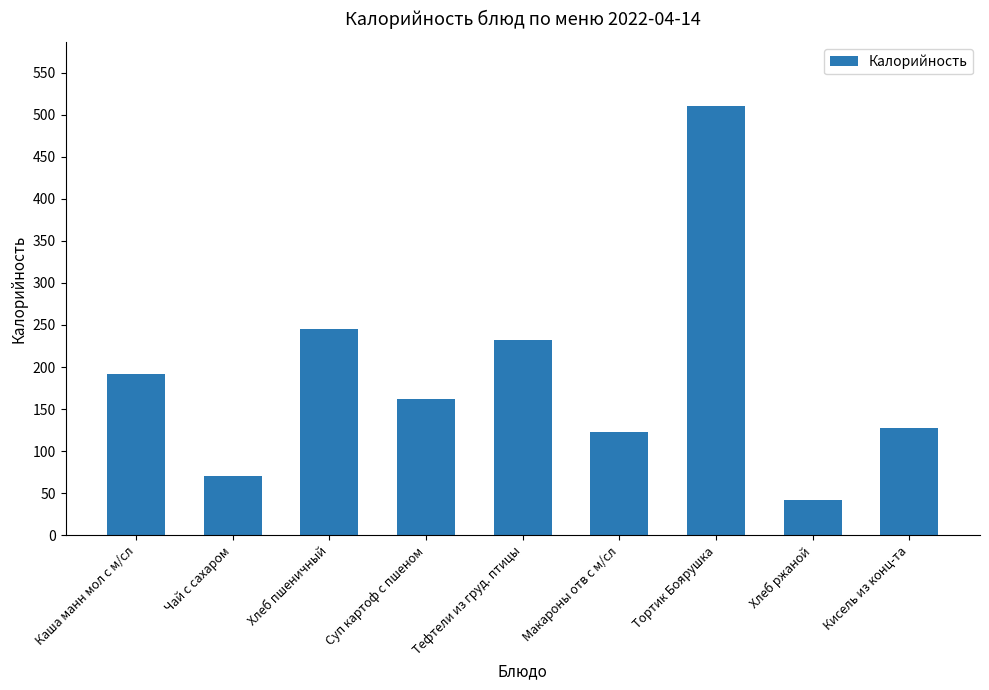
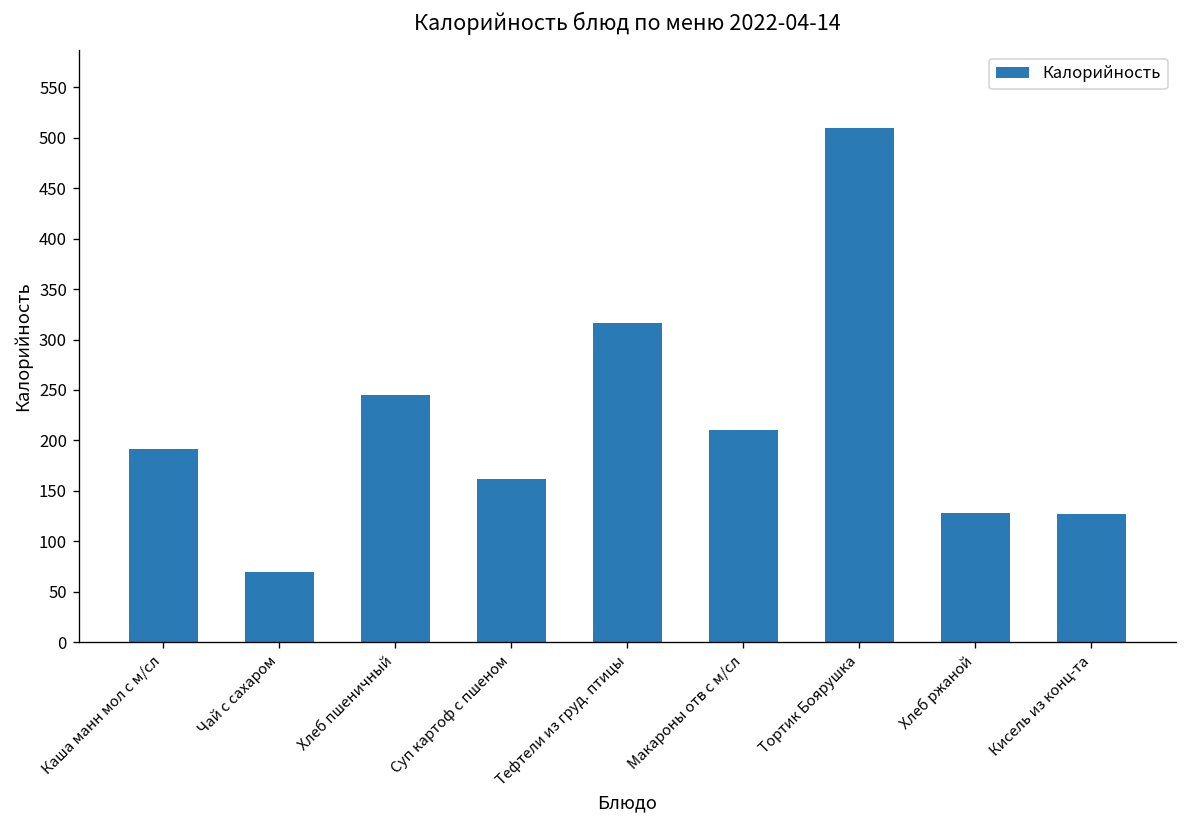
  {
    "Каша манн мол с м/сл": 190,
    "Чай с сахаром": 70,
    "Хлеб пшеничный": 250,
    "Суп картоф с пшеном": 160,
-   "Тефтели из груд. птицы": 230,
-   "Макароны отв с м/сл": 120,
+   "Тефтели из груд. птицы": 320,
+   "Макароны отв с м/сл": 210,
    "Тортик Боярушка": 510,
-   "Хлеб ржаной": 40,
+   "Хлеб ржаной": 130,
    "Кисель из конц-та": 130
  }
